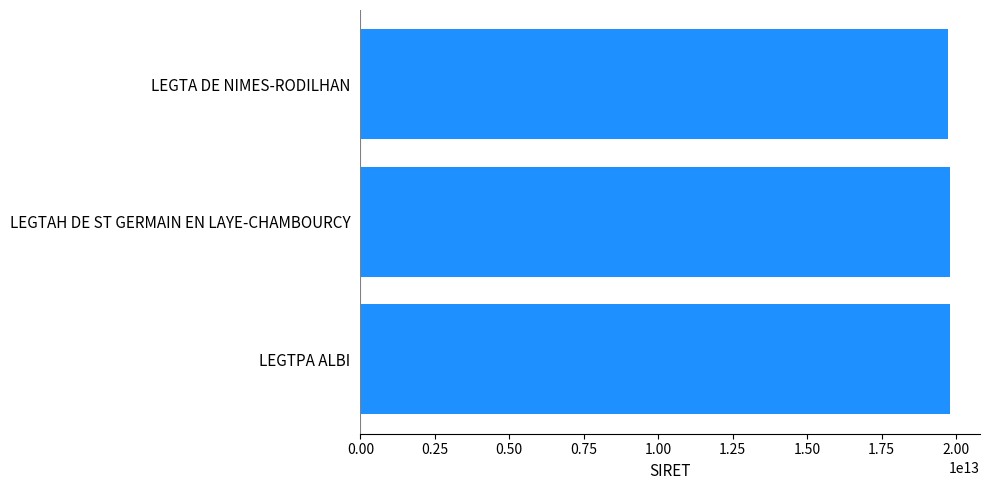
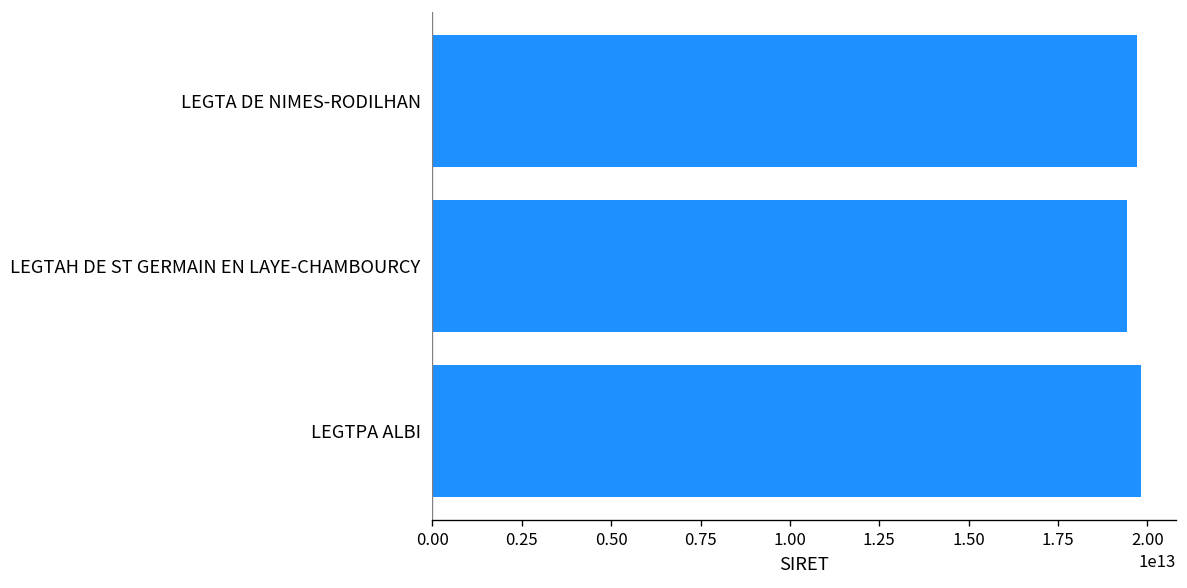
  {
    "LEGTA DE NIMES-RODILHAN": 19700000000000,
-   "LEGTAH DE ST GERMAIN EN LAYE-CHAMBOURCY": 19800000000000,
+   "LEGTAH DE ST GERMAIN EN LAYE-CHAMBOURCY": 19400000000000,
    "LEGTPA ALBI": 19800000000000
  }
